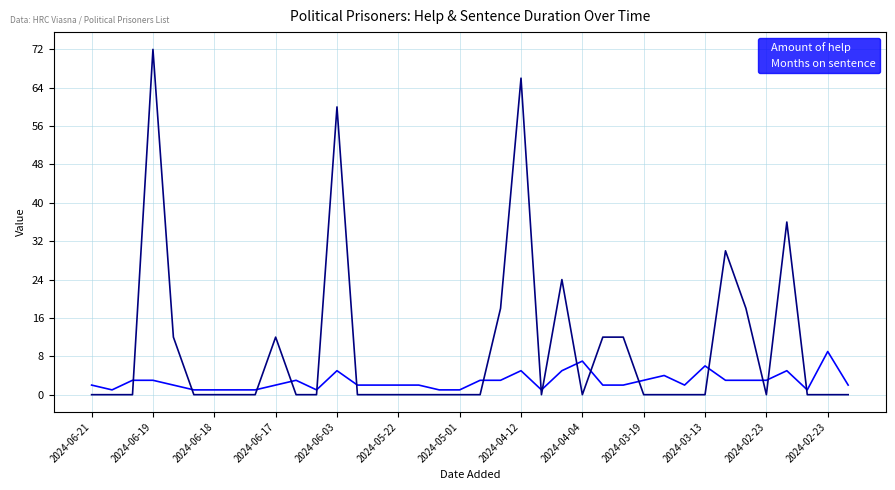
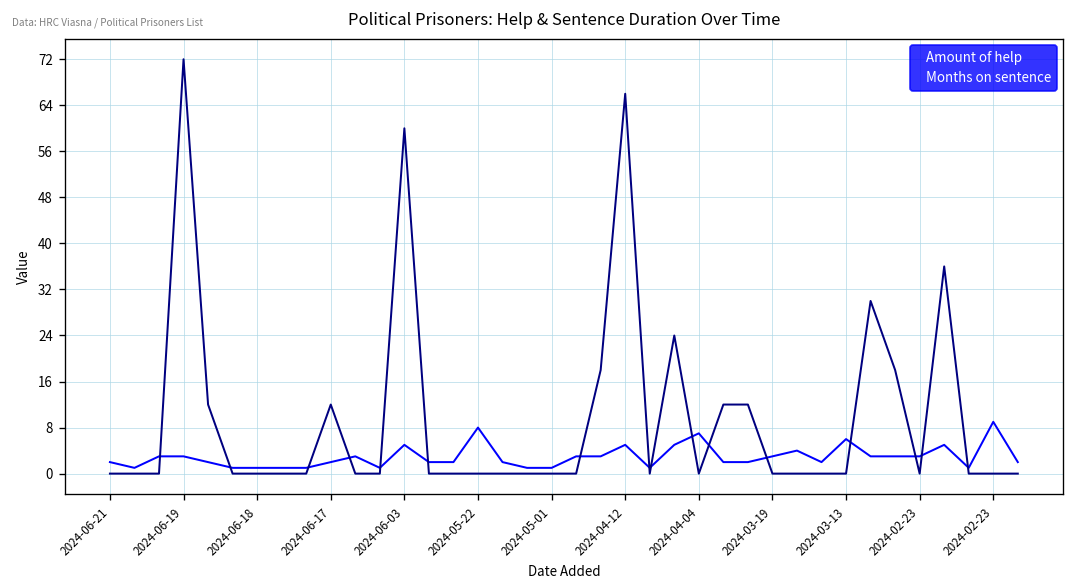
  {
    "Amount of help": {
-     "2024-05-22": 2,
+     "2024-05-22": 8,
      "2024-04-04": 7,
      "2024-03-13": 6
    },
    "Months on sentence": {
      "2024-05-22": 0,
      "2024-04-04": 0,
      "2024-03-13": 0
    }
  }
